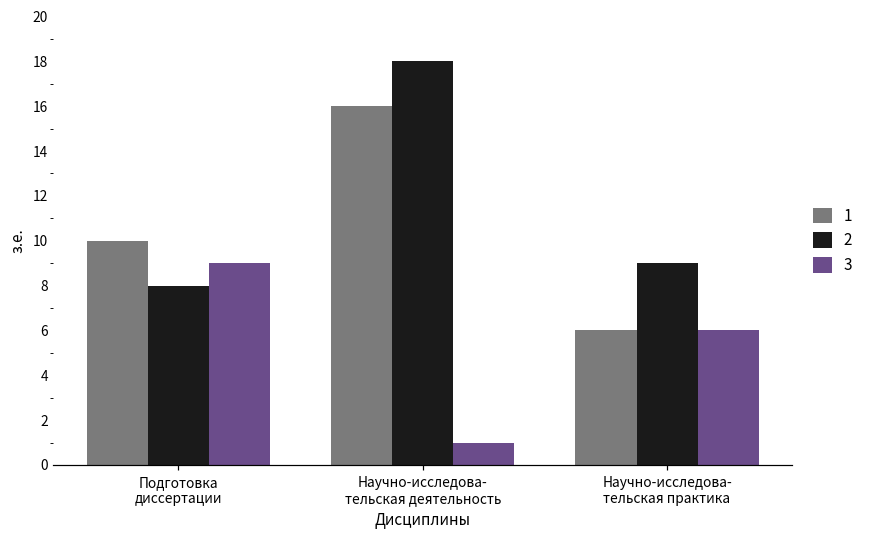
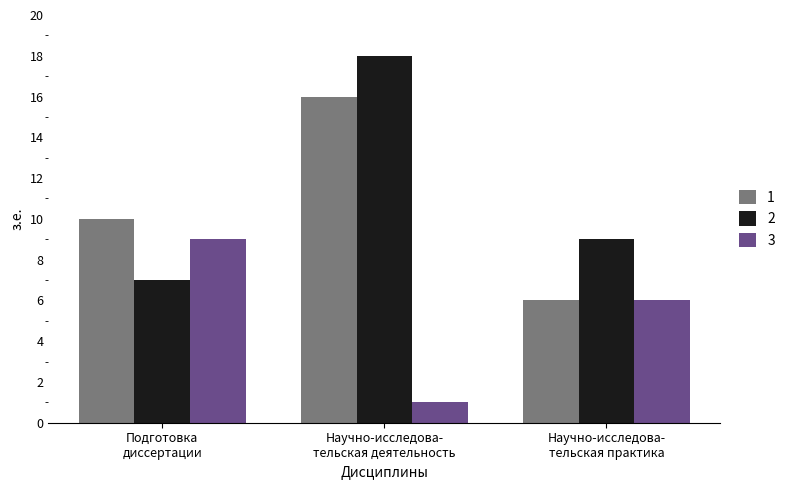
  {
    "2": {
-     "Подготовка диссертации": 8,
+     "Подготовка диссертации": 7,
      "Научно-исследова- тельская деятельность": 18,
      "Научно-исследова- тельская практика": 9
    }
  }
